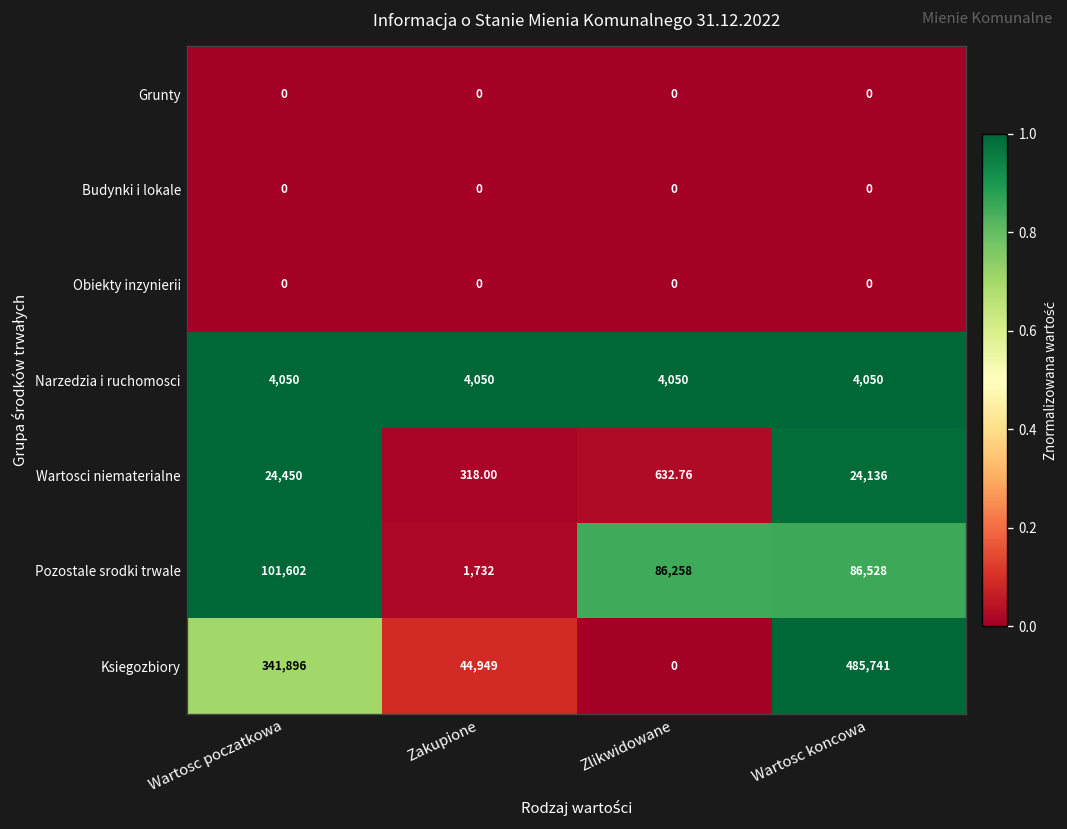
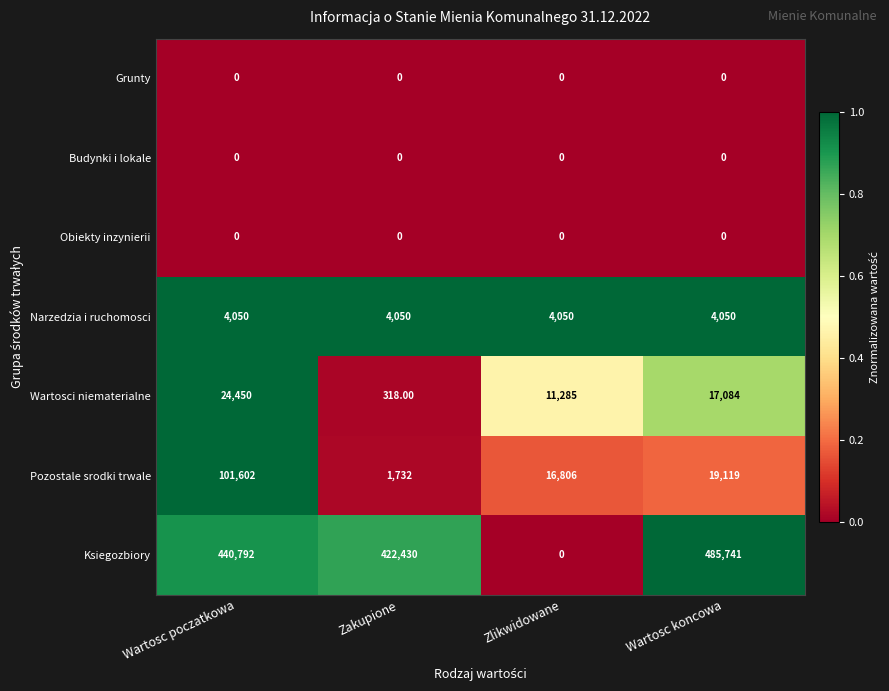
  {
    "Grunty": {
      "Wartosc poczatkowa": "0",
      "Zakupione": "0",
      "Zlikwidowane": "0",
      "Wartosc koncowa": "0"
    },
    "Budynki i lokale": {
      "Wartosc poczatkowa": "0",
      "Zakupione": "0",
      "Zlikwidowane": "0",
      "Wartosc koncowa": "0"
    },
    "Obiekty inzynierii": {
      "Wartosc poczatkowa": "0",
      "Zakupione": "0",
      "Zlikwidowane": "0",
      "Wartosc koncowa": "0"
    },
    "Narzedzia i ruchomosci": {
      "Wartosc poczatkowa": "4,050",
      "Zakupione": "4,050",
      "Zlikwidowane": "4,050",
      "Wartosc koncowa": "4,050"
    },
    "Wartosci niematerialne": {
      "Wartosc poczatkowa": "24,450",
      "Zakupione": "318.00",
-     "Zlikwidowane": "632.76",
-     "Wartosc koncowa": "24,136"
+     "Zlikwidowane": "11,285",
+     "Wartosc koncowa": "17,084"
    },
    "Pozostale srodki trwale": {
      "Wartosc poczatkowa": "101,602",
      "Zakupione": "1,732",
-     "Zlikwidowane": "86,258",
-     "Wartosc koncowa": "86,528"
+     "Zlikwidowane": "16,806",
+     "Wartosc koncowa": "19,119"
    },
    "Ksiegozbiory": {
-     "Wartosc poczatkowa": "341,896",
-     "Zakupione": "44,949",
+     "Wartosc poczatkowa": "440,792",
+     "Zakupione": "422,430",
      "Zlikwidowane": "0",
      "Wartosc koncowa": "485,741"
    }
  }
